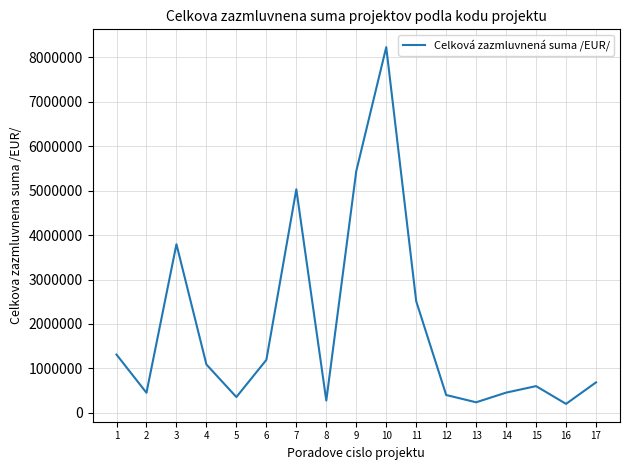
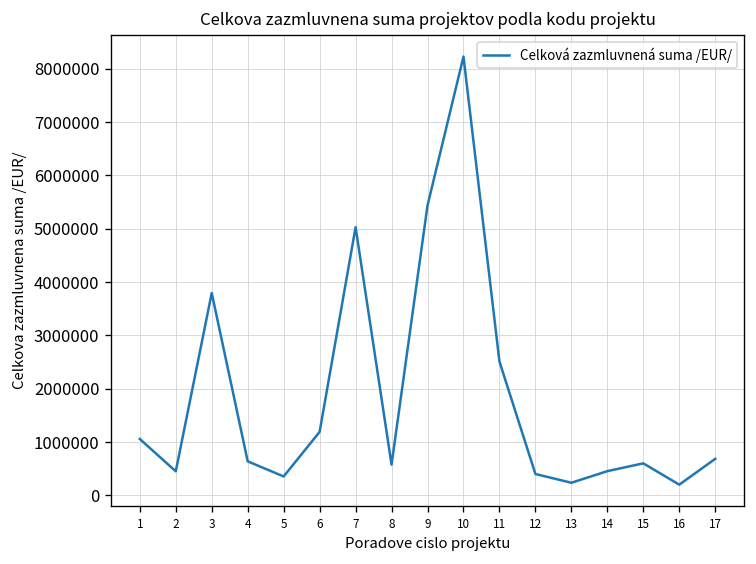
  {
-   "1": 1300000,
+   "1": 1100000,
    "2": 500000,
    "3": 3800000,
-   "4": 1100000,
+   "4": 600000,
    "5": 400000,
    "6": 1200000,
    "7": 5000000,
-   "8": 300000,
+   "8": 600000,
    "9": 5400000,
    "10": 8200000,
    "11": 2500000,
    "12": 400000,
    "13": 200000,
    "14": 500000,
    "15": 600000,
    "16": 200000,
    "17": 700000
  }
